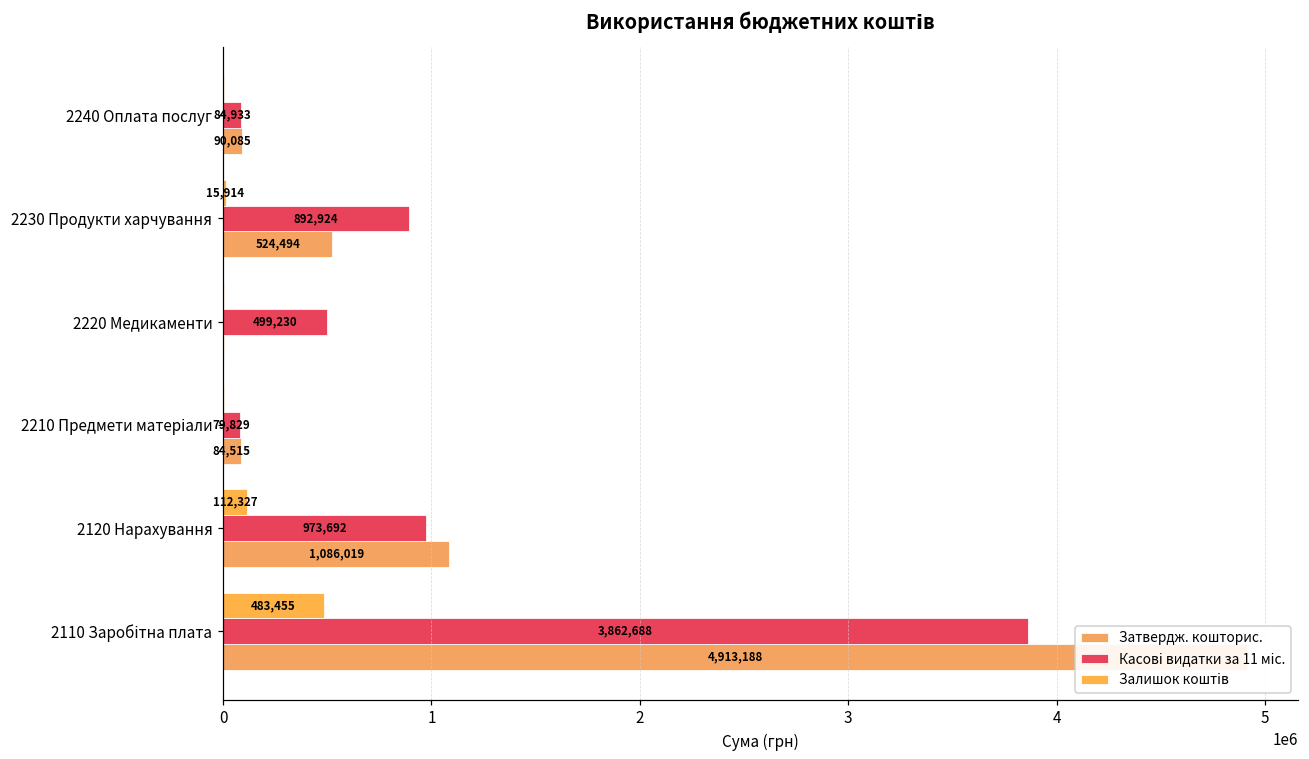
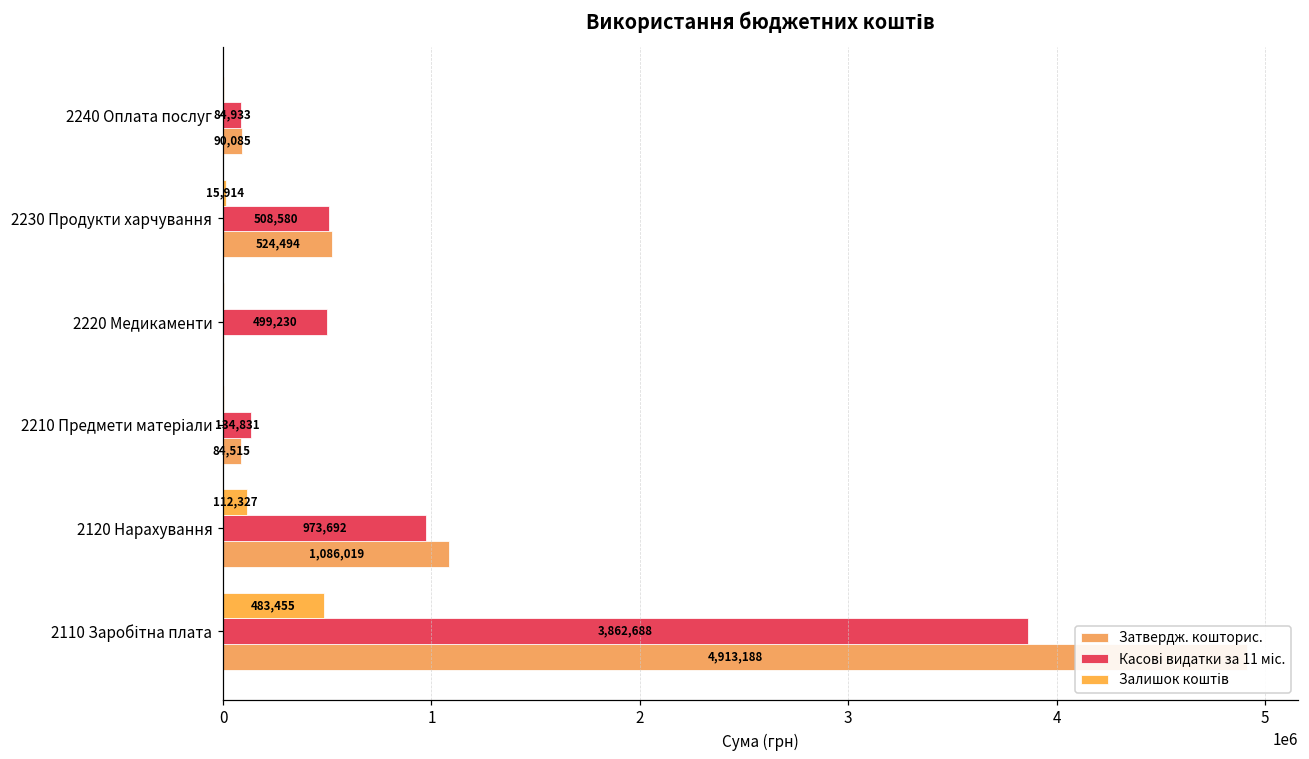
  {
    "Касові видатки за 11 міс.": {
      "2240 Оплата послуг": "84,933",
-     "2230 Продукти харчування": "892,924",
+     "2230 Продукти харчування": "508,580",
      "2220 Медикаменти": "499,230",
-     "2210 Предмети матеріали": "79,829",
+     "2210 Предмети матеріали": "134,831",
      "2120 Нарахування": "973,692",
      "2110 Заробітна плата": "3,862,688"
    }
  }
